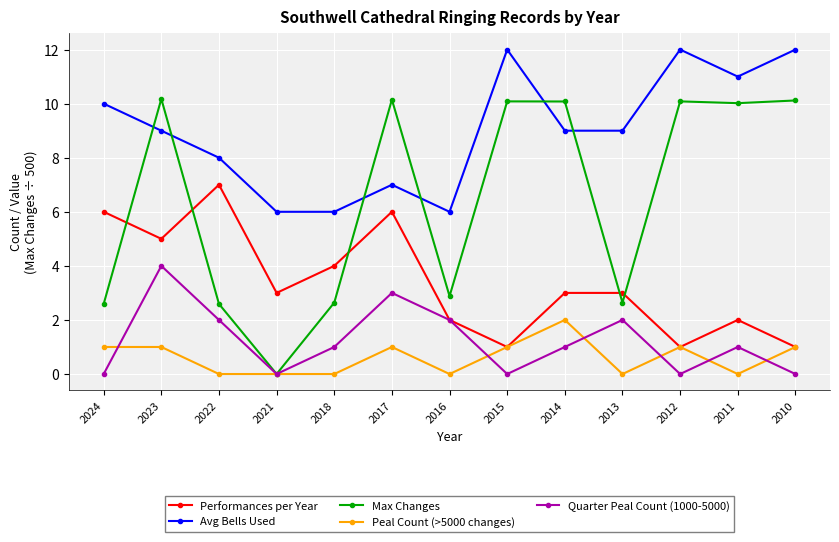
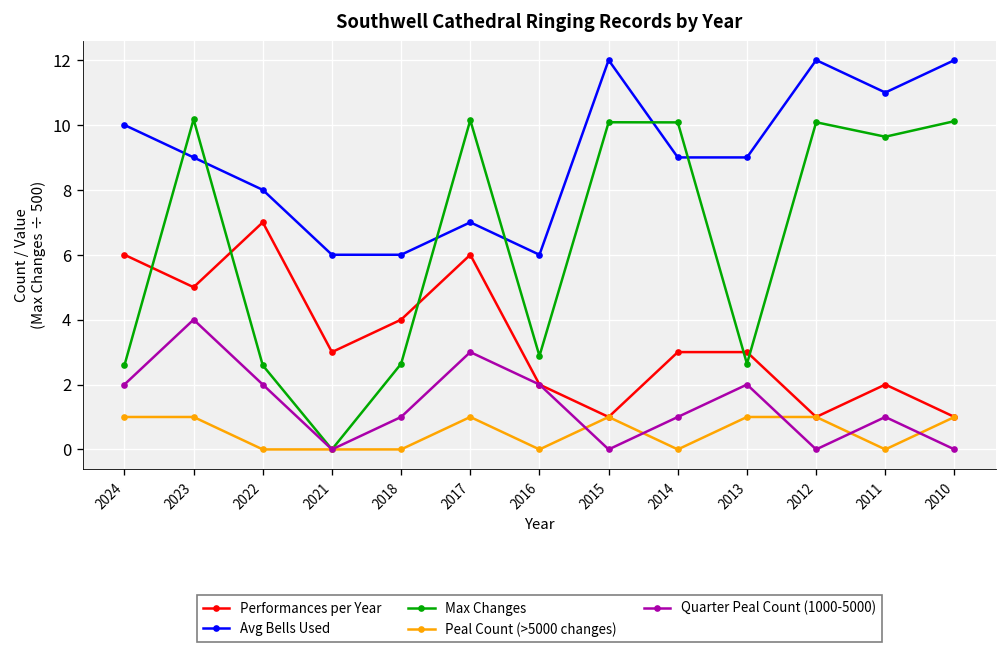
  {
    "Performances per Year": {
      "2024": 6.0,
      "2023": 5.0,
      "2022": 7.0,
      "2021": 3.0,
      "2018": 4.0,
      "2017": 6.0,
      "2014": 3.0,
      "2013": 3.0,
      "2011": 2.0
    },
    "Avg Bells Used": {
      "2024": 10.0,
      "2023": 9.0,
      "2022": 8.0,
      "2021": 6.0,
      "2018": 6.0,
      "2017": 7.0,
      "2016": 6.0,
      "2015": 12.0,
      "2014": 9.0,
      "2013": 9.0,
      "2012": 12.0,
      "2011": 11.0,
      "2010": 12.0
    },
    "Max Changes": {
      "2024": 2.6,
      "2023": 10.2,
      "2022": 2.6,
      "2018": 2.6,
      "2017": 10.2,
      "2016": 2.9,
      "2015": 10.1,
      "2014": 10.1,
      "2013": 2.6,
      "2012": 10.1,
-     "2011": 10.0,
+     "2011": 9.6,
      "2010": 10.1
    },
    "Peal Count (>5000 changes)": {
      "2024": 1,
      "2023": 1,
      "2022": 0,
      "2018": 0,
      "2017": 1,
      "2016": 0,
-     "2014": 2,
-     "2013": 0,
+     "2014": 0,
+     "2013": 1,
      "2011": 0
    },
    "Quarter Peal Count (1000-5000)": {
-     "2024": 0,
+     "2024": 2,
      "2023": 4,
      "2022": 2,
      "2018": 1,
      "2017": 3,
      "2015": 0,
      "2014": 1,
      "2013": 2,
      "2012": 0,
      "2011": 1,
      "2010": 0
    }
  }
